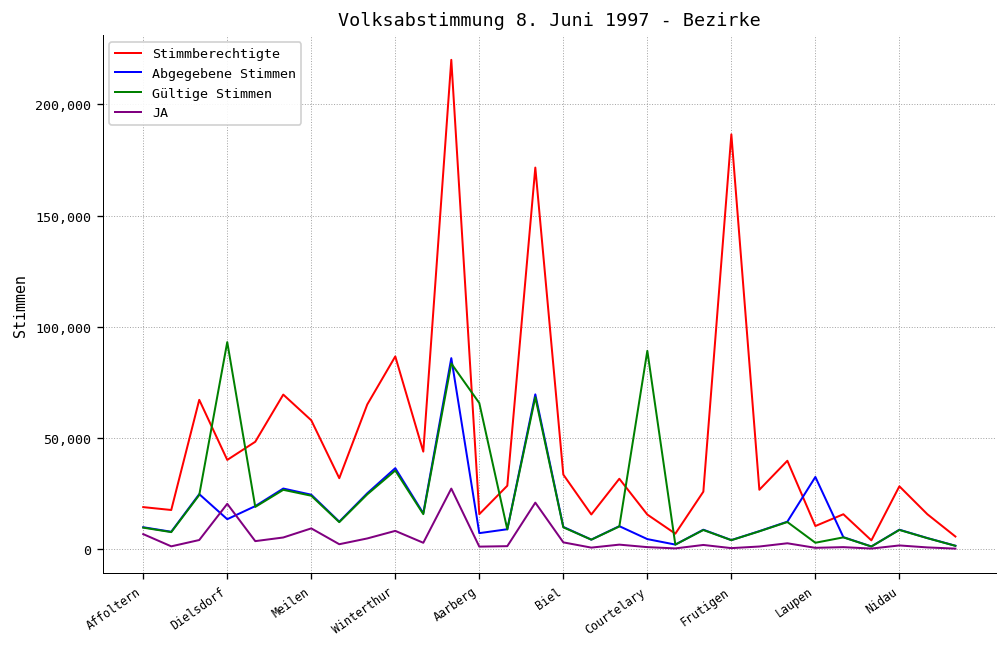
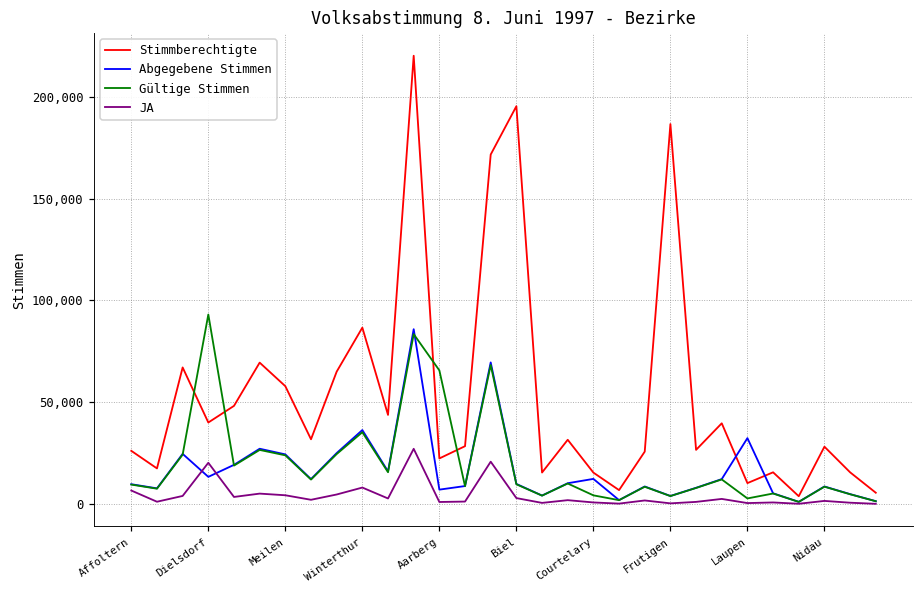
  {
    "Stimmberechtigte": {
-     "Affoltern": "19,000",
+     "Affoltern": "26,000",
      "Dielsdorf": "40,000",
      "Meilen": "58,000",
      "Winterthur": "87,000",
-     "Aarberg": "16,000",
-     "Biel": "34,000",
+     "Aarberg": "23,000",
+     "Biel": "195,000",
      "Courtelary": "16,000",
      "Frutigen": "187,000",
      "Laupen": "10,000",
      "Nidau": "28,000"
    },
    "Abgegebene Stimmen": {
      "Dielsdorf": "13,000",
      "Aarberg": "7,000",
-     "Courtelary": "5,000",
+     "Courtelary": "12,000",
      "Laupen": "32,000"
    },
    "Gültige Stimmen": {
      "Dielsdorf": "93,000",
      "Aarberg": "66,000",
-     "Courtelary": "89,000",
+     "Courtelary": "4,000",
      "Laupen": "3,000"
    },
    "JA": {
      "Affoltern": "7,000",
      "Dielsdorf": "20,000",
-     "Meilen": "9,000",
+     "Meilen": "4,000",
      "Winterthur": "8,000",
      "Aarberg": "1,000",
      "Biel": "3,000",
      "Courtelary": "1,000",
      "Frutigen": "0",
      "Laupen": "1,000",
      "Nidau": "2,000"
    }
  }
